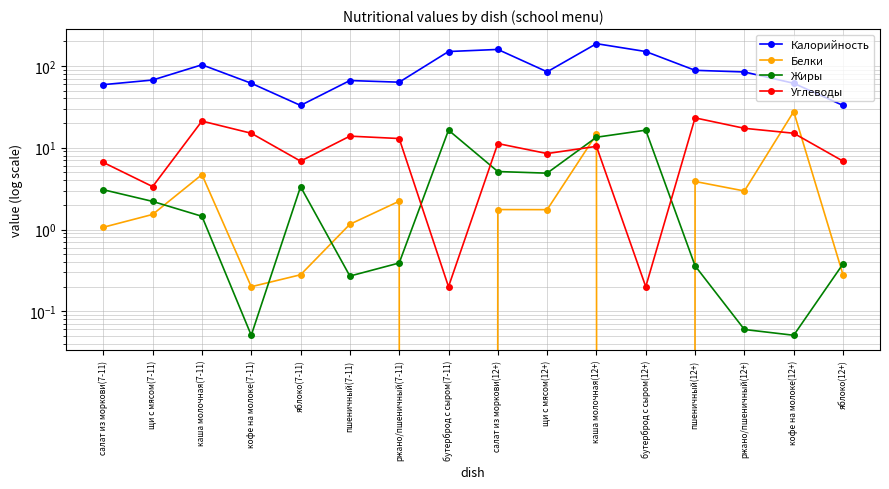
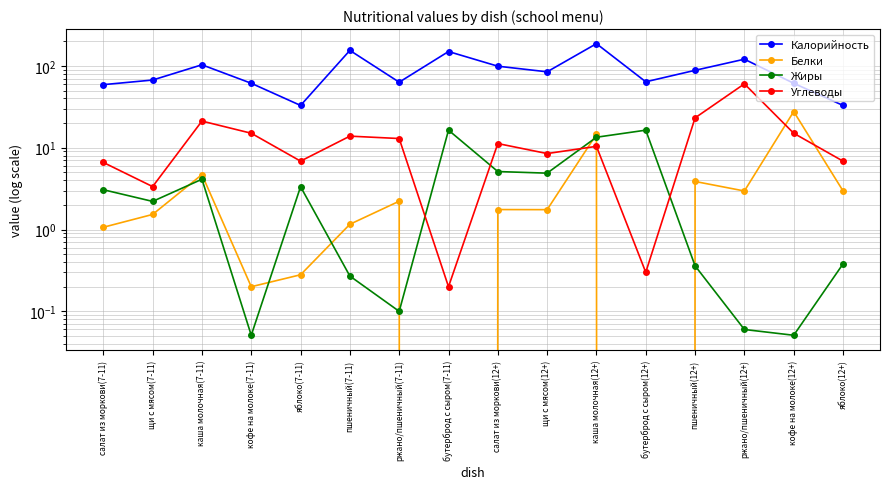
  {
    "Калорийность": {
      "салат из моркови(7-11)": 60,
      "щи с мясом(7-11)": 70,
      "каша молочная(7-11)": 100,
      "кофе на молоке(7-11)": 60,
      "яблоко(7-11)": 33,
-     "пшеничный(7-11)": 70,
+     "пшеничный(7-11)": 150,
      "ржано/пшеничный(7-11)": 60,
      "бутерброд с сыром(7-11)": 150,
-     "салат из моркови(12+)": 160,
+     "салат из моркови(12+)": 100,
      "щи с мясом(12+)": 80,
      "каша молочная(12+)": 190,
-     "бутерброд с сыром(12+)": 150,
+     "бутерброд с сыром(12+)": 60,
      "пшеничный(12+)": 90,
-     "ржано/пшеничный(12+)": 80,
+     "ржано/пшеничный(12+)": 120,
      "яблоко(12+)": 33
    },
    "Белки": {
      "салат из моркови(7-11)": 1.1,
      "щи с мясом(7-11)": 1.5,
      "каша молочная(7-11)": 5,
      "кофе на молоке(7-11)": 0.20,
      "яблоко(7-11)": 0.28,
      "пшеничный(7-11)": 1.2,
      "ржано/пшеничный(7-11)": 2.2,
      "салат из моркови(12+)": 1.8,
      "щи с мясом(12+)": 1.8,
      "каша молочная(12+)": 15,
      "пшеничный(12+)": 4,
      "ржано/пшеничный(12+)": 3.0,
      "кофе на молоке(12+)": 28,
-     "яблоко(12+)": 0.28
+     "яблоко(12+)": 3.0
    },
    "Жиры": {
      "салат из моркови(7-11)": 3.1,
      "щи с мясом(7-11)": 2.2,
-     "каша молочная(7-11)": 1.5,
+     "каша молочная(7-11)": 4,
      "кофе на молоке(7-11)": 0.05,
      "яблоко(7-11)": 3.3,
      "пшеничный(7-11)": 0.27,
-     "ржано/пшеничный(7-11)": 0.4,
+     "ржано/пшеничный(7-11)": 0.10,
      "бутерброд с сыром(7-11)": 16,
      "салат из моркови(12+)": 5,
      "щи с мясом(12+)": 5,
      "каша молочная(12+)": 13,
      "бутерброд с сыром(12+)": 16,
      "пшеничный(12+)": 0.4,
      "ржано/пшеничный(12+)": 0.06,
      "кофе на молоке(12+)": 0.05,
      "яблоко(12+)": 0.4
    },
    "Углеводы": {
      "салат из моркови(7-11)": 7,
      "щи с мясом(7-11)": 3.4,
      "каша молочная(7-11)": 21,
      "кофе на молоке(7-11)": 15,
      "яблоко(7-11)": 7,
      "пшеничный(7-11)": 14,
      "ржано/пшеничный(7-11)": 13,
      "бутерброд с сыром(7-11)": 0.2,
      "салат из моркови(12+)": 11,
      "щи с мясом(12+)": 8,
      "каша молочная(12+)": 10,
-     "бутерброд с сыром(12+)": 0.2,
+     "бутерброд с сыром(12+)": 0.3,
      "пшеничный(12+)": 23,
-     "ржано/пшеничный(12+)": 17,
+     "ржано/пшеничный(12+)": 60,
      "кофе на молоке(12+)": 15,
      "яблоко(12+)": 7
    }
  }
